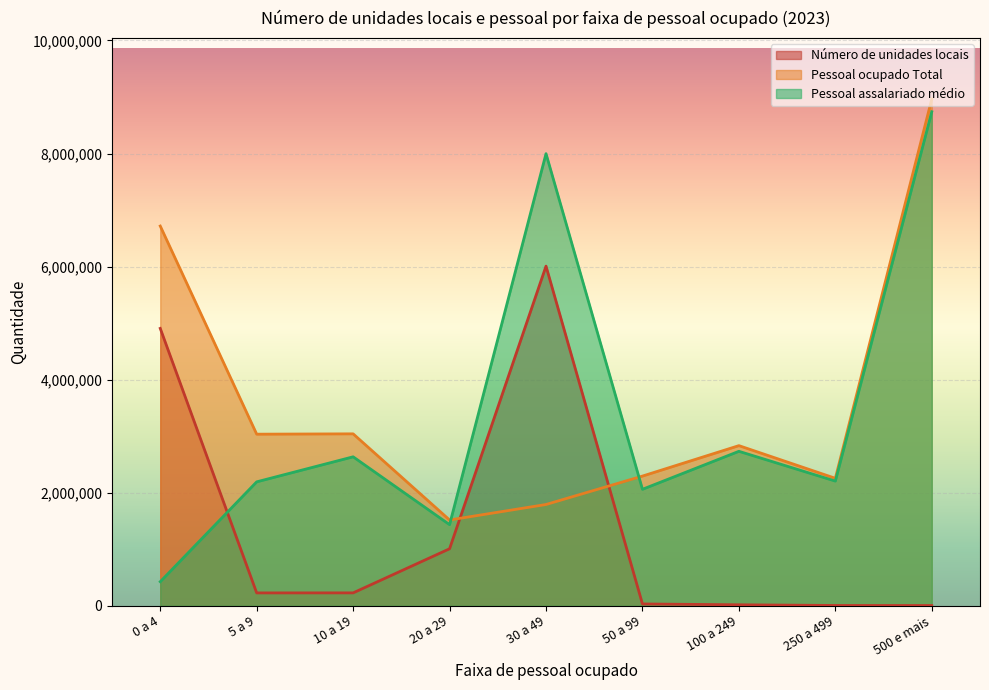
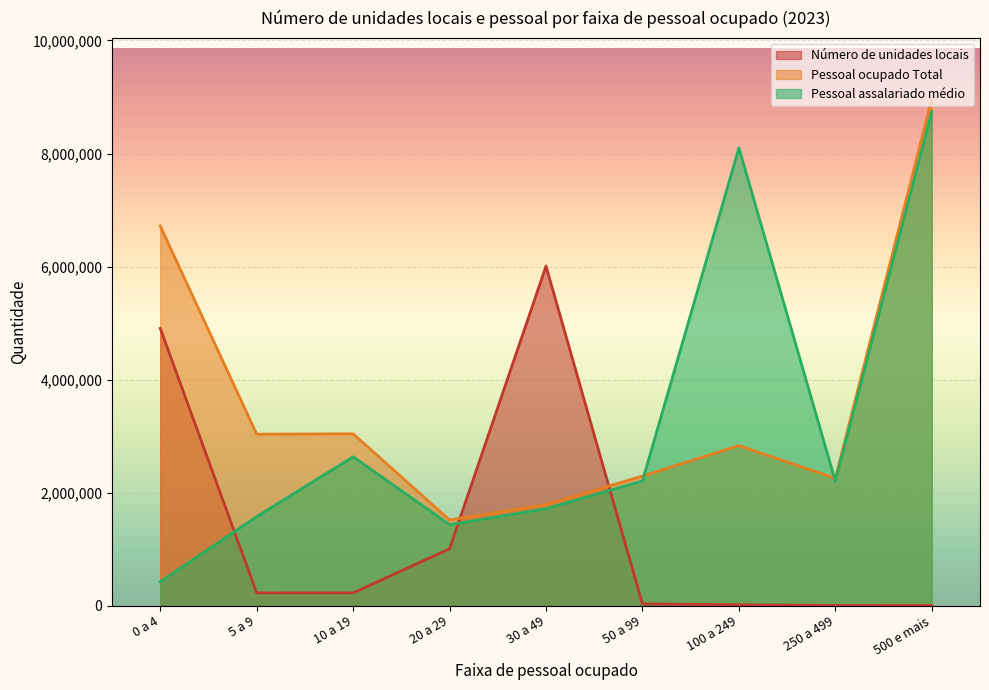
  {
    "Número de unidades locais": {
      "0 a 4": "4,900,000",
      "5 a 9": "200,000",
      "10 a 19": "200,000",
      "20 a 29": "1,000,000",
      "30 a 49": "6,000,000",
      "50 a 99": "0",
      "100 a 249": "0",
      "250 a 499": "0",
      "500 e mais": "0"
    },
    "Pessoal ocupado Total": {
      "0 a 4": "6,700,000",
      "5 a 9": "3,000,000",
      "10 a 19": "3,000,000",
      "20 a 29": "1,500,000",
      "30 a 49": "1,800,000",
      "50 a 99": "2,300,000",
      "100 a 249": "2,800,000",
      "250 a 499": "2,300,000"
    },
    "Pessoal assalariado médio": {
      "0 a 4": "400,000",
-     "5 a 9": "2,200,000",
+     "5 a 9": "1,600,000",
      "10 a 19": "2,600,000",
      "20 a 29": "1,400,000",
-     "30 a 49": "8,000,000",
-     "50 a 99": "2,100,000",
-     "100 a 249": "2,700,000",
+     "30 a 49": "1,700,000",
+     "50 a 99": "2,200,000",
+     "100 a 249": "8,100,000",
      "250 a 499": "2,200,000",
      "500 e mais": "8,700,000"
    }
  }
